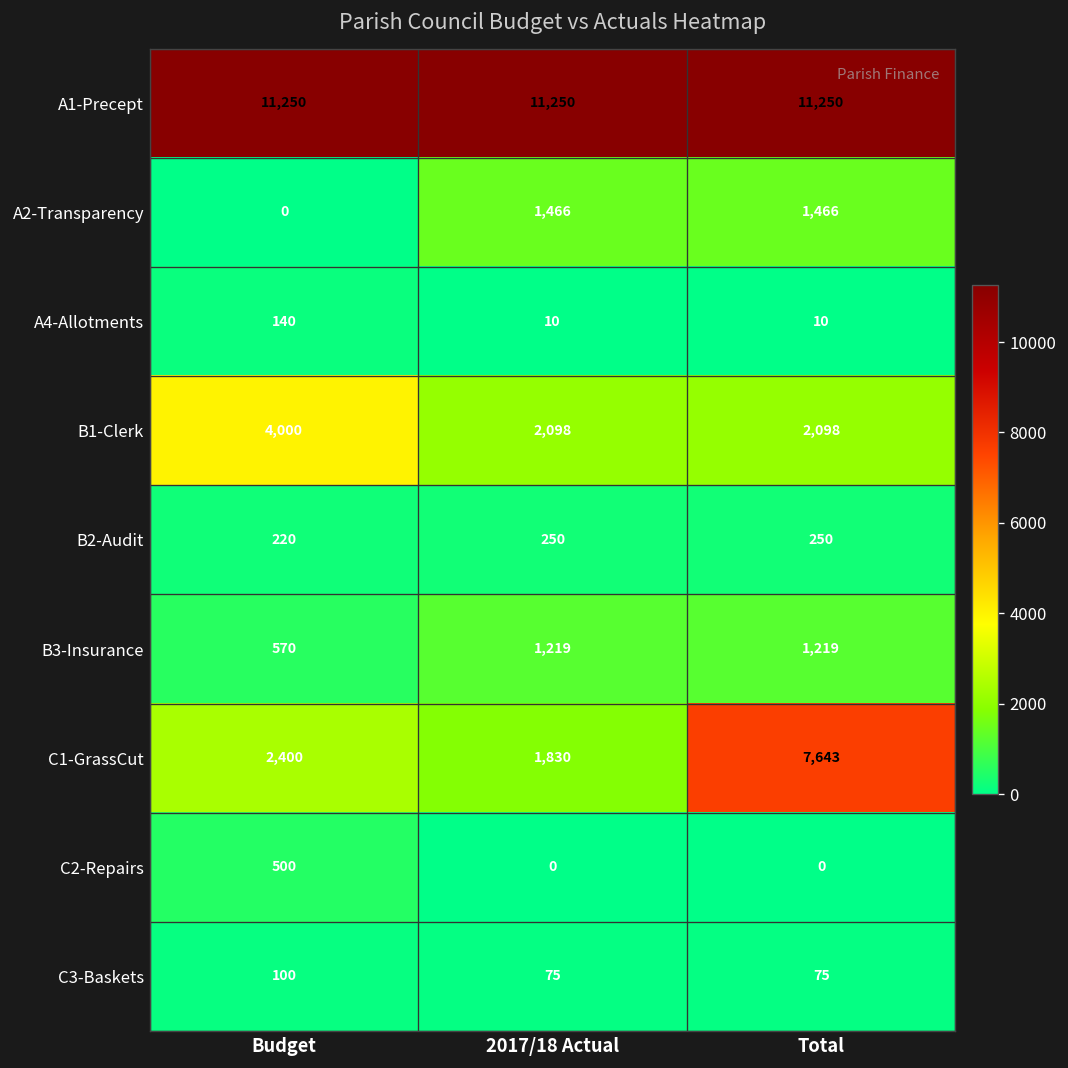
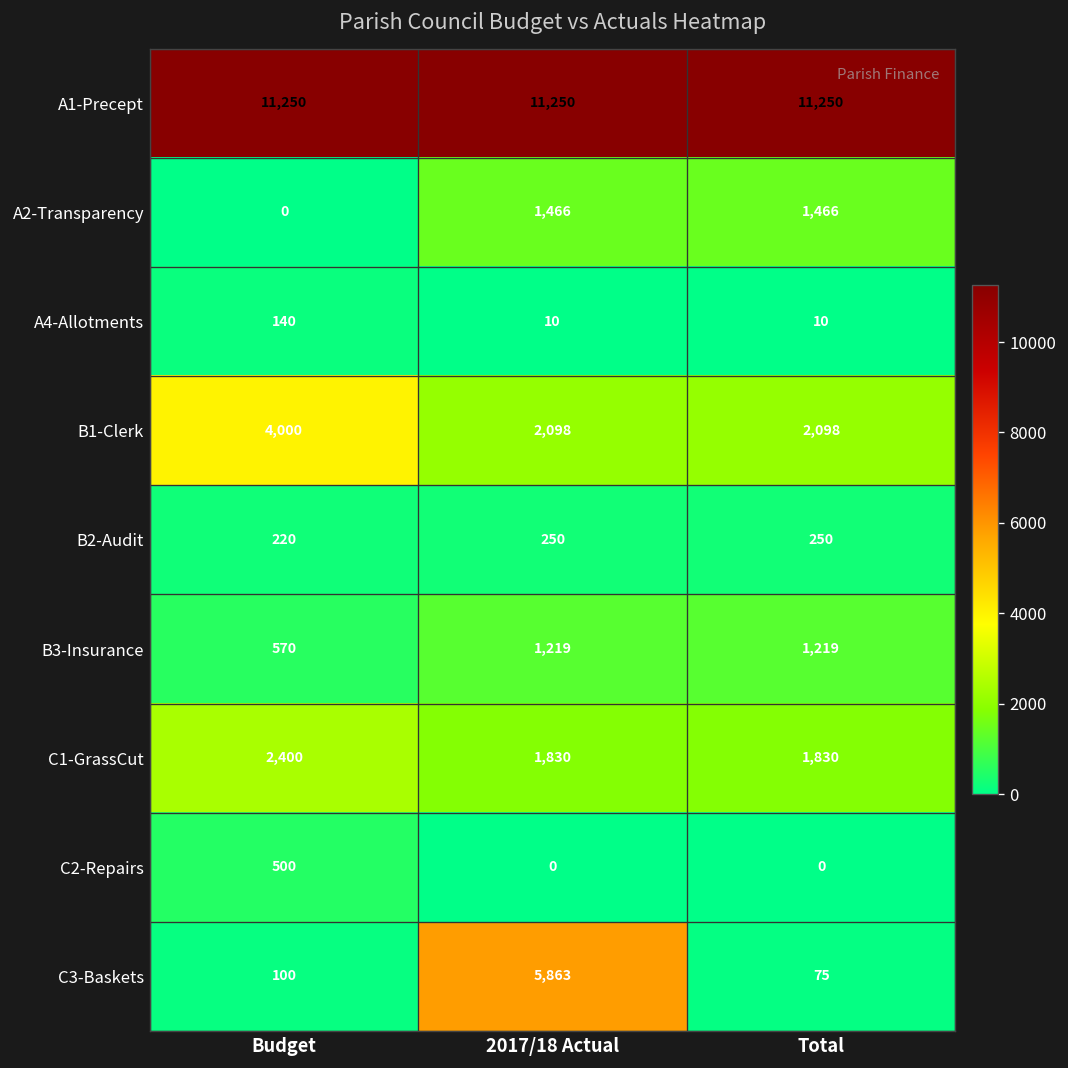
  {
    "A1-Precept": {
      "Budget": "11,250",
      "2017/18 Actual": "11,250"
    },
    "A2-Transparency": {
      "Budget": "0",
      "2017/18 Actual": "1,466",
      "Total": "1,466"
    },
    "A4-Allotments": {
      "Budget": "140",
      "2017/18 Actual": "10",
      "Total": "10"
    },
    "B1-Clerk": {
      "Budget": "4,000",
      "2017/18 Actual": "2,098",
      "Total": "2,098"
    },
    "B2-Audit": {
      "Budget": "220",
      "2017/18 Actual": "250",
      "Total": "250"
    },
    "B3-Insurance": {
      "Budget": "570",
      "2017/18 Actual": "1,219",
      "Total": "1,219"
    },
    "C1-GrassCut": {
      "Budget": "2,400",
      "2017/18 Actual": "1,830",
-     "Total": "7,643"
+     "Total": "1,830"
    },
    "C2-Repairs": {
      "Budget": "500",
      "2017/18 Actual": "0",
      "Total": "0"
    },
    "C3-Baskets": {
      "Budget": "100",
-     "2017/18 Actual": "75",
+     "2017/18 Actual": "5,863",
      "Total": "75"
    }
  }
